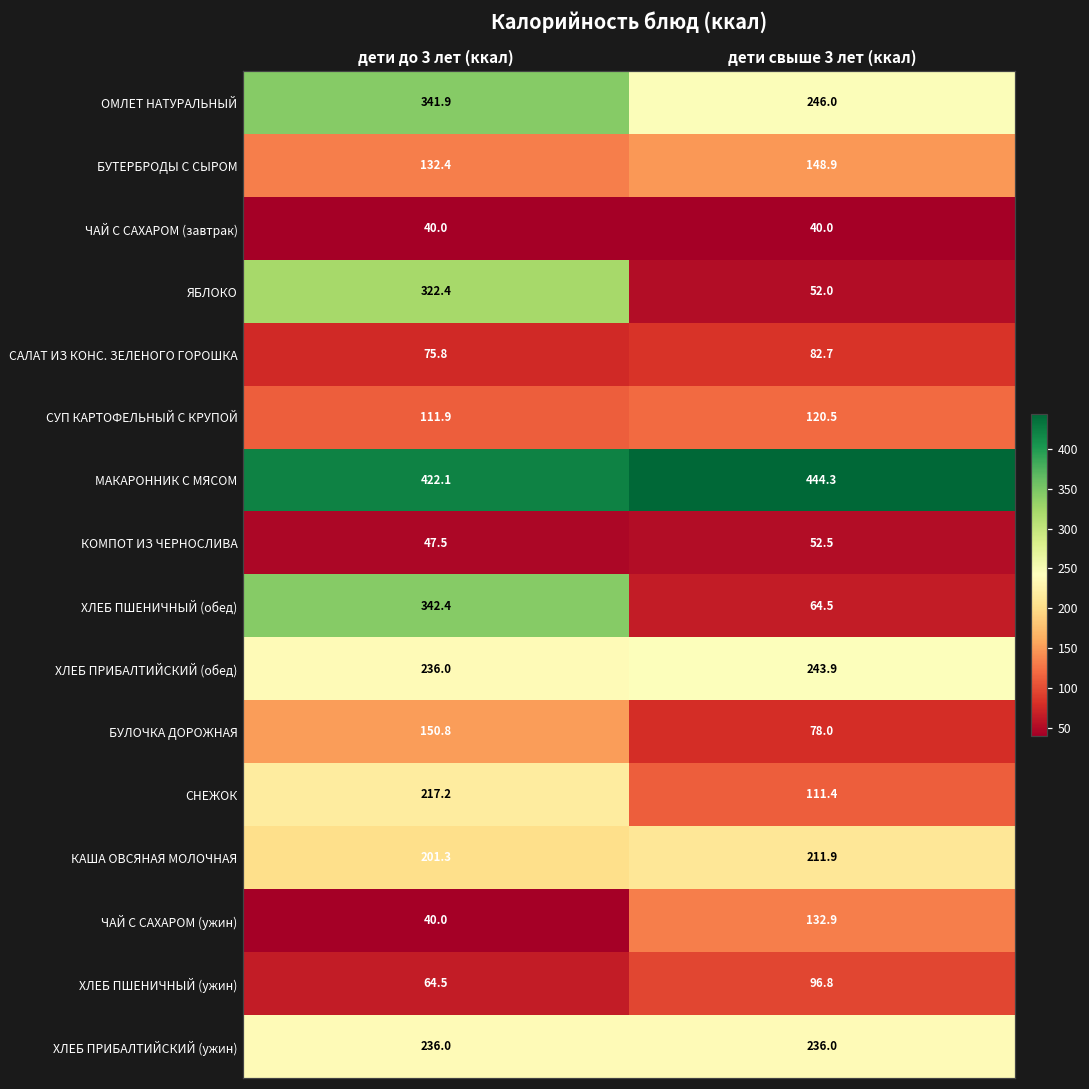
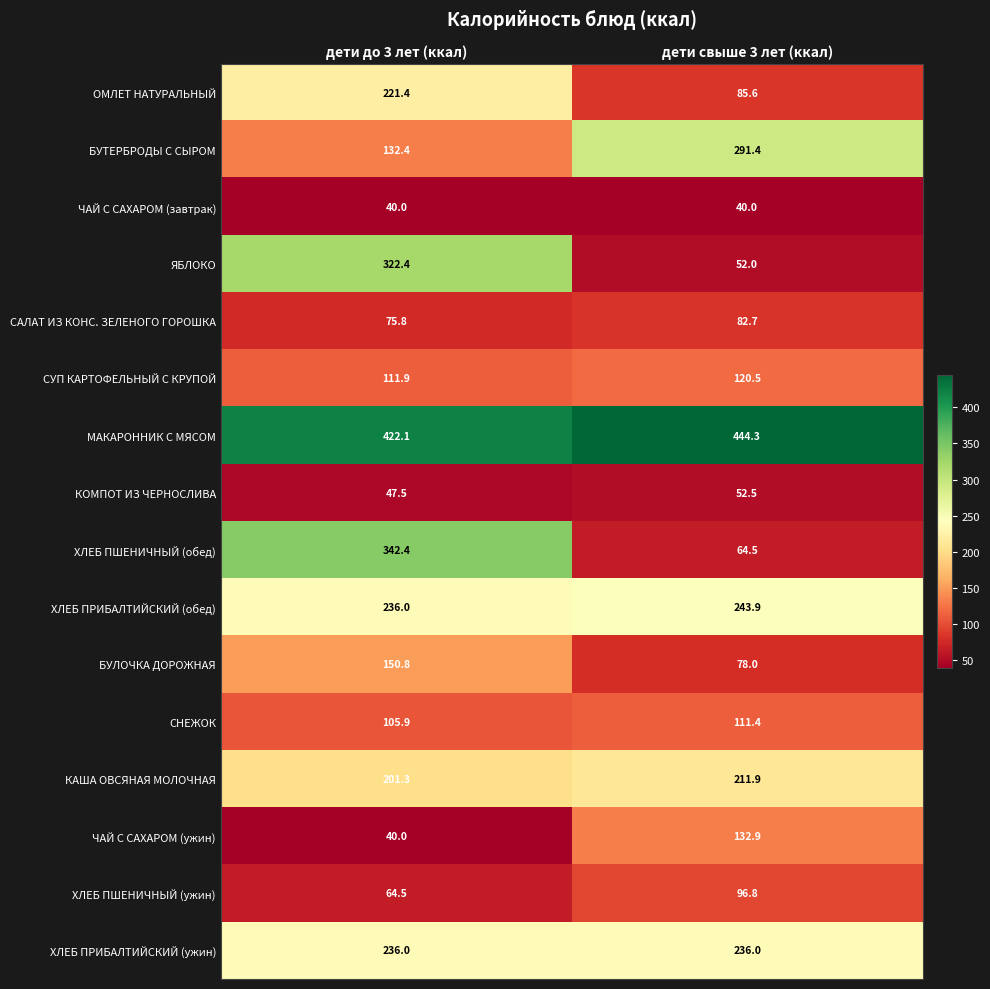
  {
    "ОМЛЕТ НАТУРАЛЬНЫЙ": {
-     "дети до 3 лет (ккал)": 341.9,
-     "дети свыше 3 лет (ккал)": 246.0
+     "дети до 3 лет (ккал)": 221.4,
+     "дети свыше 3 лет (ккал)": 85.6
    },
    "БУТЕРБРОДЫ С СЫРОМ": {
      "дети до 3 лет (ккал)": 132.4,
-     "дети свыше 3 лет (ккал)": 148.9
+     "дети свыше 3 лет (ккал)": 291.4
    },
    "ЧАЙ С САХАРОМ (завтрак)": {
      "дети до 3 лет (ккал)": 40.0,
      "дети свыше 3 лет (ккал)": 40.0
    },
    "ЯБЛОКО": {
      "дети до 3 лет (ккал)": 322.4,
      "дети свыше 3 лет (ккал)": 52.0
    },
    "САЛАТ ИЗ КОНС. ЗЕЛЕНОГО ГОРОШКА": {
      "дети до 3 лет (ккал)": 75.8,
      "дети свыше 3 лет (ккал)": 82.7
    },
    "СУП КАРТОФЕЛЬНЫЙ С КРУПОЙ": {
      "дети до 3 лет (ккал)": 111.9,
      "дети свыше 3 лет (ккал)": 120.5
    },
    "МАКАРОННИК С МЯСОМ": {
      "дети до 3 лет (ккал)": 422.1,
      "дети свыше 3 лет (ккал)": 444.3
    },
    "КОМПОТ ИЗ ЧЕРНОСЛИВА": {
      "дети до 3 лет (ккал)": 47.5,
      "дети свыше 3 лет (ккал)": 52.5
    },
    "ХЛЕБ ПШЕНИЧНЫЙ (обед)": {
      "дети до 3 лет (ккал)": 342.4,
      "дети свыше 3 лет (ккал)": 64.5
    },
    "ХЛЕБ ПРИБАЛТИЙСКИЙ (обед)": {
      "дети до 3 лет (ккал)": 236.0,
      "дети свыше 3 лет (ккал)": 243.9
    },
    "БУЛОЧКА ДОРОЖНАЯ": {
      "дети до 3 лет (ккал)": 150.8,
      "дети свыше 3 лет (ккал)": 78.0
    },
    "СНЕЖОК": {
-     "дети до 3 лет (ккал)": 217.2,
+     "дети до 3 лет (ккал)": 105.9,
      "дети свыше 3 лет (ккал)": 111.4
    },
    "КАША ОВСЯНАЯ МОЛОЧНАЯ": {
      "дети до 3 лет (ккал)": 201.3,
      "дети свыше 3 лет (ккал)": 211.9
    },
    "ЧАЙ С САХАРОМ (ужин)": {
      "дети до 3 лет (ккал)": 40.0,
      "дети свыше 3 лет (ккал)": 132.9
    },
    "ХЛЕБ ПШЕНИЧНЫЙ (ужин)": {
      "дети до 3 лет (ккал)": 64.5,
      "дети свыше 3 лет (ккал)": 96.8
    },
    "ХЛЕБ ПРИБАЛТИЙСКИЙ (ужин)": {
      "дети до 3 лет (ккал)": 236.0,
      "дети свыше 3 лет (ккал)": 236.0
    }
  }
